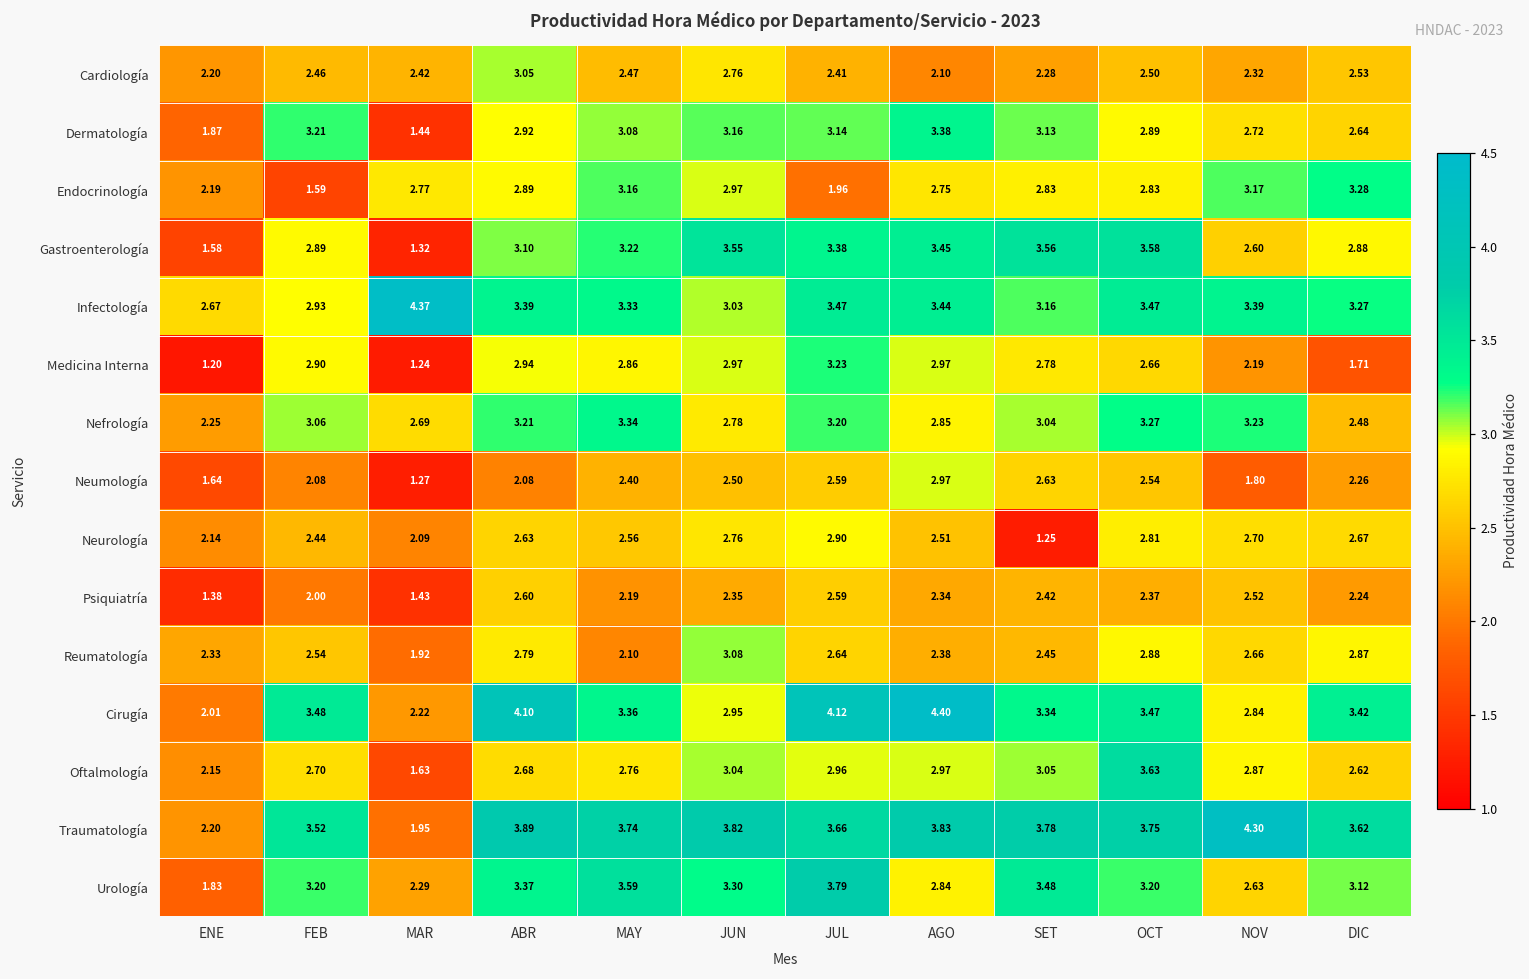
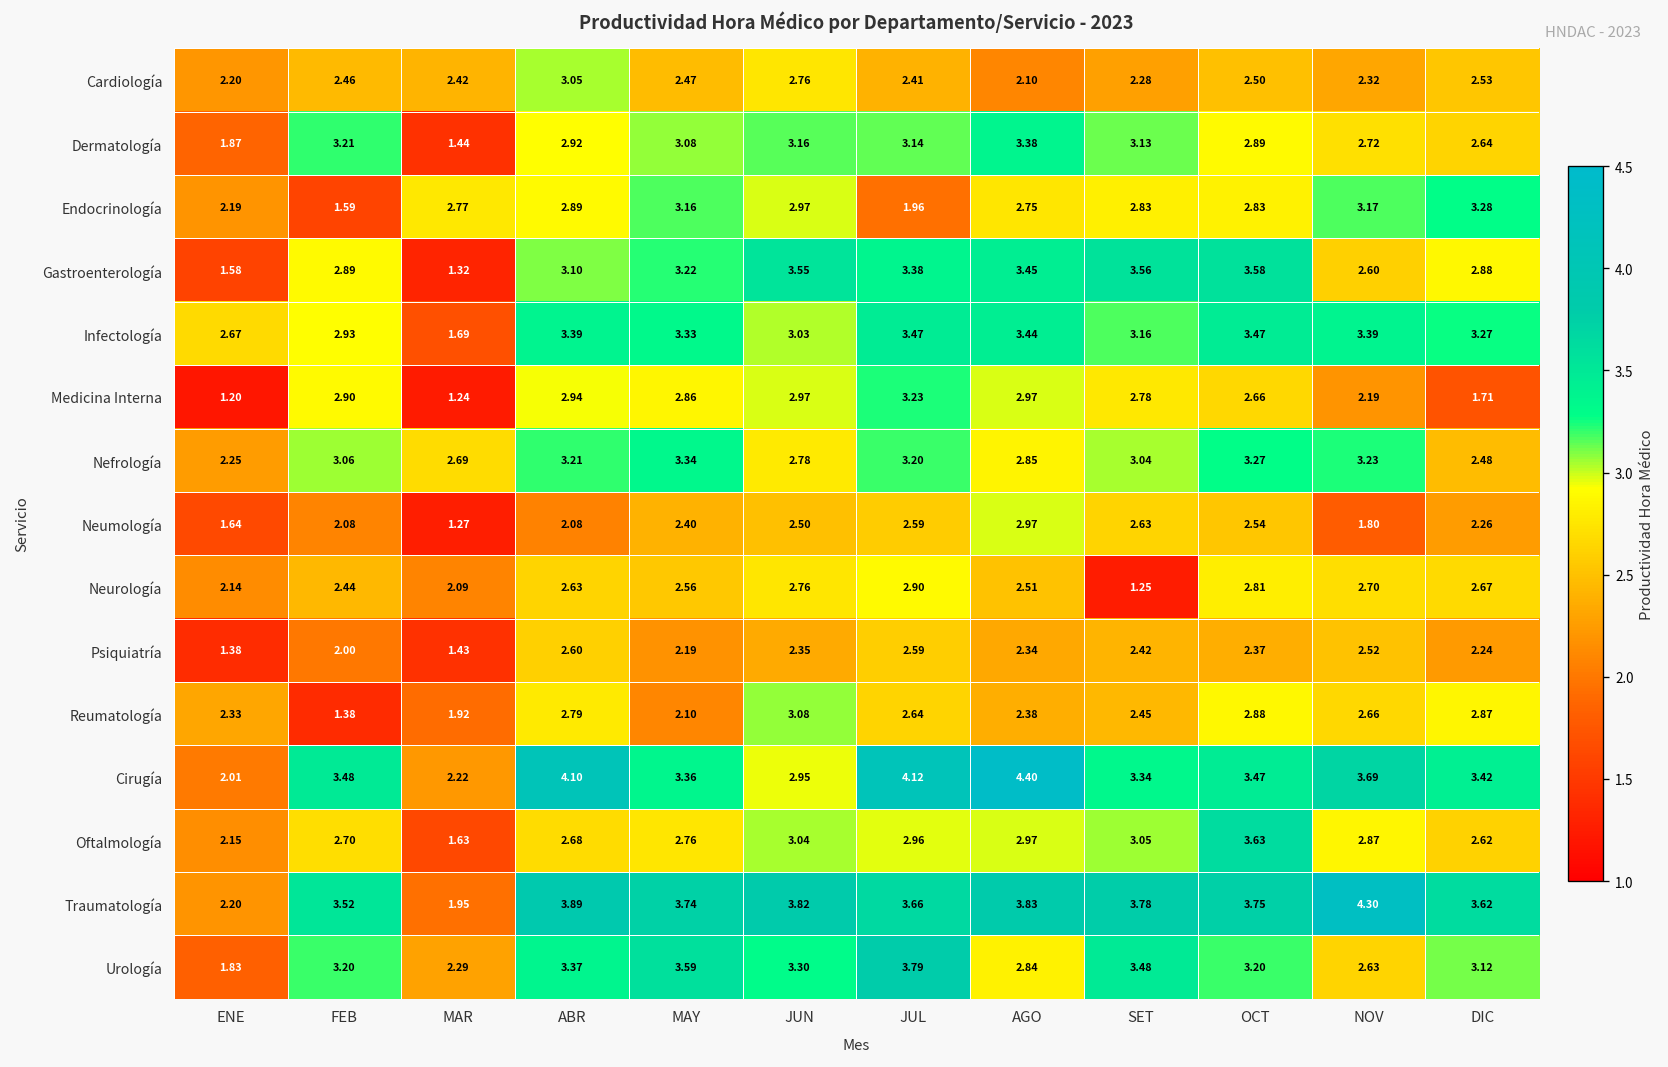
  {
    "Cardiología": {
      "ENE": 2.20,
      "FEB": 2.46,
      "MAR": 2.42,
      "ABR": 3.05,
      "MAY": 2.47,
      "JUN": 2.76,
      "JUL": 2.41,
      "AGO": 2.10,
      "SET": 2.28,
      "OCT": 2.50,
      "NOV": 2.32,
      "DIC": 2.53
    },
    "Dermatología": {
      "ENE": 1.87,
      "FEB": 3.21,
      "MAR": 1.44,
      "ABR": 2.92,
      "MAY": 3.08,
      "JUN": 3.16,
      "JUL": 3.14,
      "AGO": 3.38,
      "SET": 3.13,
      "OCT": 2.89,
      "NOV": 2.72,
      "DIC": 2.64
    },
    "Endocrinología": {
      "ENE": 2.19,
      "FEB": 1.59,
      "MAR": 2.77,
      "ABR": 2.89,
      "MAY": 3.16,
      "JUN": 2.97,
      "JUL": 1.96,
      "AGO": 2.75,
      "SET": 2.83,
      "OCT": 2.83,
      "NOV": 3.17,
      "DIC": 3.28
    },
    "Gastroenterología": {
      "ENE": 1.58,
      "FEB": 2.89,
      "MAR": 1.32,
      "ABR": 3.10,
      "MAY": 3.22,
      "JUN": 3.55,
      "JUL": 3.38,
      "AGO": 3.45,
      "SET": 3.56,
      "OCT": 3.58,
      "NOV": 2.60,
      "DIC": 2.88
    },
    "Infectología": {
      "ENE": 2.67,
      "FEB": 2.93,
-     "MAR": 4.37,
+     "MAR": 1.69,
      "ABR": 3.39,
      "MAY": 3.33,
      "JUN": 3.03,
      "JUL": 3.47,
      "AGO": 3.44,
      "SET": 3.16,
      "OCT": 3.47,
      "NOV": 3.39,
      "DIC": 3.27
    },
    "Medicina Interna": {
      "ENE": 1.20,
      "FEB": 2.90,
      "MAR": 1.24,
      "ABR": 2.94,
      "MAY": 2.86,
      "JUN": 2.97,
      "JUL": 3.23,
      "AGO": 2.97,
      "SET": 2.78,
      "OCT": 2.66,
      "NOV": 2.19,
      "DIC": 1.71
    },
    "Nefrología": {
      "ENE": 2.25,
      "FEB": 3.06,
      "MAR": 2.69,
      "ABR": 3.21,
      "MAY": 3.34,
      "JUN": 2.78,
      "JUL": 3.20,
      "AGO": 2.85,
      "SET": 3.04,
      "OCT": 3.27,
      "NOV": 3.23,
      "DIC": 2.48
    },
    "Neumología": {
      "ENE": 1.64,
      "FEB": 2.08,
      "MAR": 1.27,
      "ABR": 2.08,
      "MAY": 2.40,
      "JUN": 2.50,
      "JUL": 2.59,
      "AGO": 2.97,
      "SET": 2.63,
      "OCT": 2.54,
      "NOV": 1.80,
      "DIC": 2.26
    },
    "Neurología": {
      "ENE": 2.14,
      "FEB": 2.44,
      "MAR": 2.09,
      "ABR": 2.63,
      "MAY": 2.56,
      "JUN": 2.76,
      "JUL": 2.90,
      "AGO": 2.51,
      "SET": 1.25,
      "OCT": 2.81,
      "NOV": 2.70,
      "DIC": 2.67
    },
    "Psiquiatría": {
      "ENE": 1.38,
      "FEB": 2.00,
      "MAR": 1.43,
      "ABR": 2.60,
      "MAY": 2.19,
      "JUN": 2.35,
      "JUL": 2.59,
      "AGO": 2.34,
      "SET": 2.42,
      "OCT": 2.37,
      "NOV": 2.52,
      "DIC": 2.24
    },
    "Reumatología": {
      "ENE": 2.33,
-     "FEB": 2.54,
+     "FEB": 1.38,
      "MAR": 1.92,
      "ABR": 2.79,
      "MAY": 2.10,
      "JUN": 3.08,
      "JUL": 2.64,
      "AGO": 2.38,
      "SET": 2.45,
      "OCT": 2.88,
      "NOV": 2.66,
      "DIC": 2.87
    },
    "Cirugía": {
      "ENE": 2.01,
      "FEB": 3.48,
      "MAR": 2.22,
      "ABR": 4.10,
      "MAY": 3.36,
      "JUN": 2.95,
      "JUL": 4.12,
      "AGO": 4.40,
      "SET": 3.34,
      "OCT": 3.47,
-     "NOV": 2.84,
+     "NOV": 3.69,
      "DIC": 3.42
    },
    "Oftalmología": {
      "ENE": 2.15,
      "FEB": 2.70,
      "MAR": 1.63,
      "ABR": 2.68,
      "MAY": 2.76,
      "JUN": 3.04,
      "JUL": 2.96,
      "AGO": 2.97,
      "SET": 3.05,
      "OCT": 3.63,
      "NOV": 2.87,
      "DIC": 2.62
    },
    "Traumatología": {
      "ENE": 2.20,
      "FEB": 3.52,
      "MAR": 1.95,
      "ABR": 3.89,
      "MAY": 3.74,
      "JUN": 3.82,
      "JUL": 3.66,
      "AGO": 3.83,
      "SET": 3.78,
      "OCT": 3.75,
      "NOV": 4.30,
      "DIC": 3.62
    },
    "Urología": {
      "ENE": 1.83,
      "FEB": 3.20,
      "MAR": 2.29,
      "ABR": 3.37,
      "MAY": 3.59,
      "JUN": 3.30,
      "JUL": 3.79,
      "AGO": 2.84,
      "SET": 3.48,
      "OCT": 3.20,
      "NOV": 2.63,
      "DIC": 3.12
    }
  }
